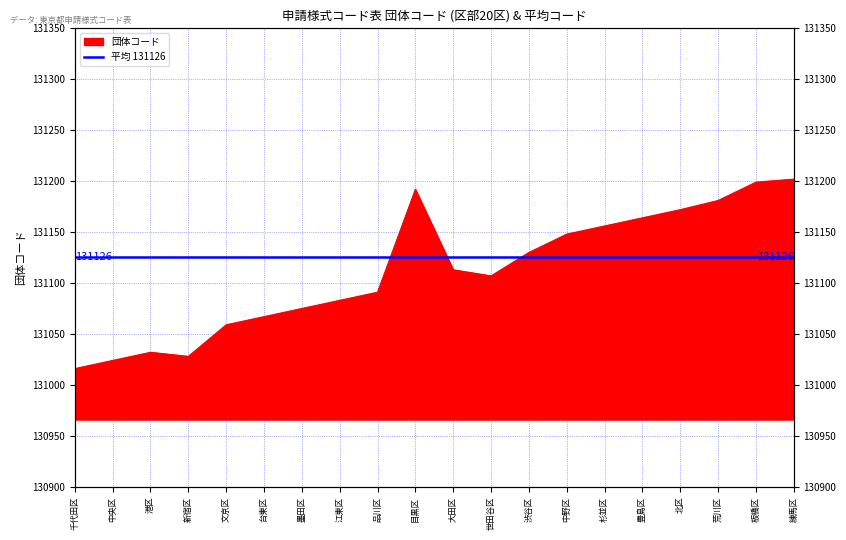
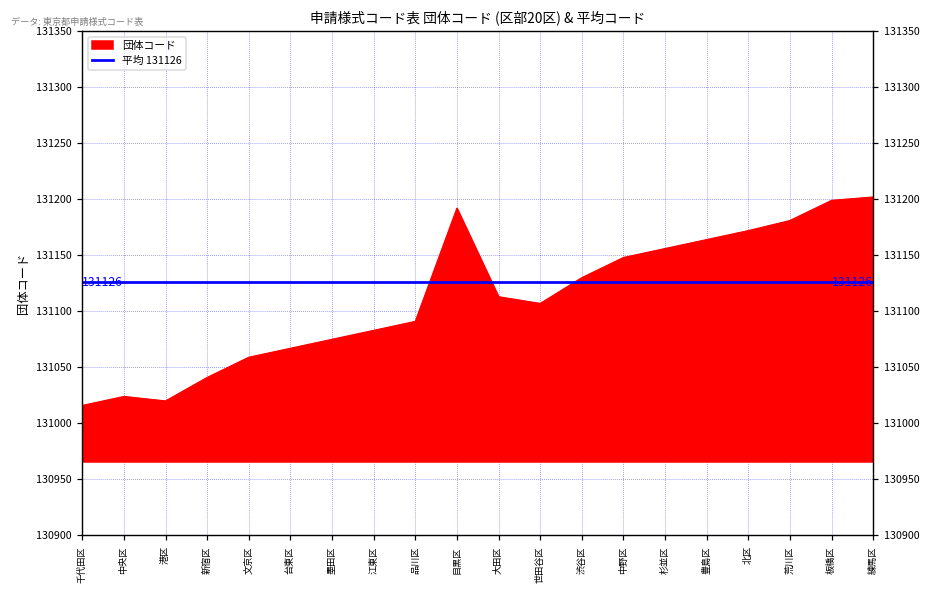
  {
    "千代田区": 131016,
    "中央区": 131024,
-   "港区": 131032,
-   "新宿区": 131028,
+   "港区": 131020,
+   "新宿区": 131041,
    "文京区": 131059,
    "台東区": 131067,
    "墨田区": 131075,
    "江東区": 131083,
    "品川区": 131091,
    "目黒区": 131192,
    "大田区": 131113,
    "世田谷区": 131107,
    "渋谷区": 131130,
    "中野区": 131148,
    "杉並区": 131156,
    "豊島区": 131164,
    "北区": 131172,
    "荒川区": 131181,
    "板橋区": 131199,
    "練馬区": 131202
  }
